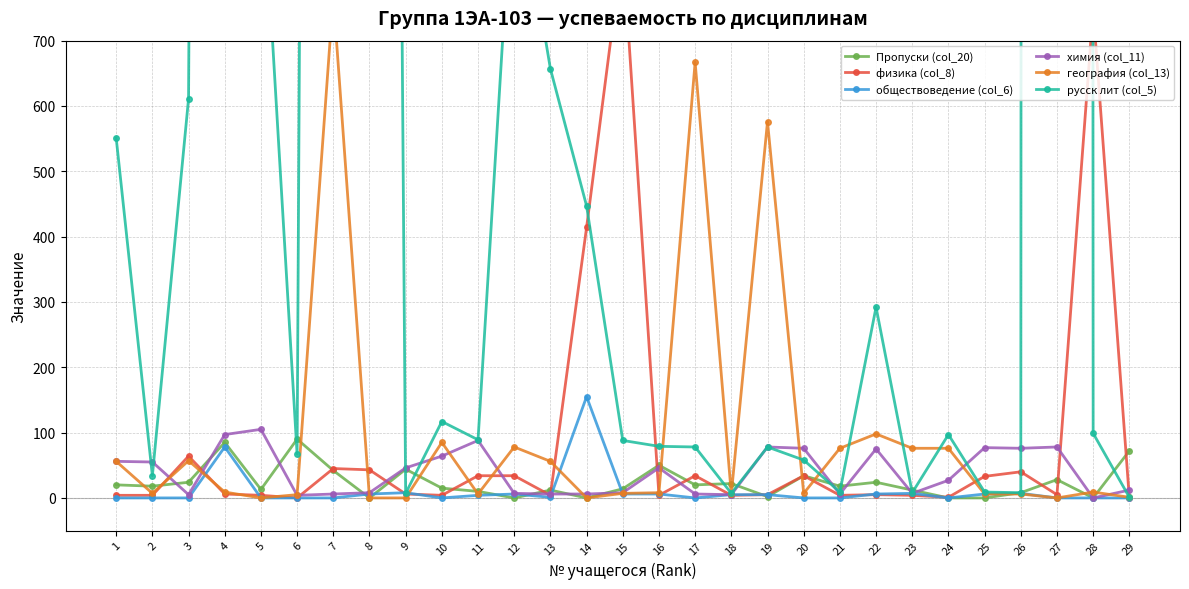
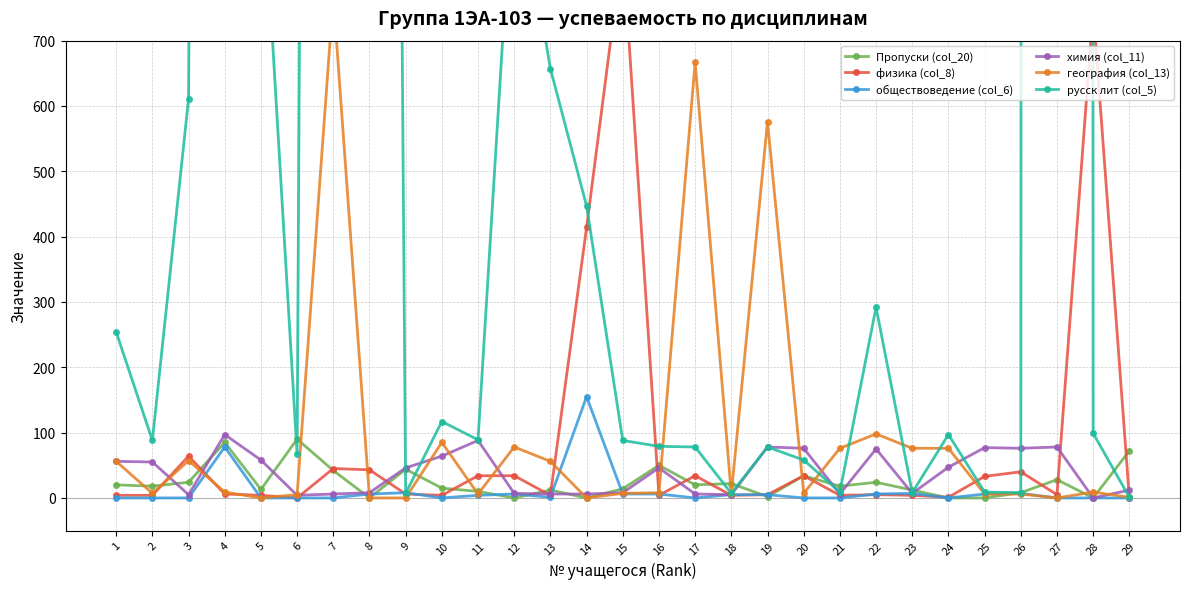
  {
    "Пропуски (col_20)": {
      "1": 20,
      "2": 20,
      "3": 20,
      "4": 90,
      "5": 10,
      "6": 90,
      "10": 20,
      "11": 10,
      "12": 0,
      "13": 10,
      "15": 10,
      "16": 50,
      "17": 20,
      "18": 20,
      "21": 20,
      "22": 20,
      "23": 10,
      "25": 0,
      "27": 30,
      "29": 70
    },
    "обществоведение (col_6)": {
      "1": 0,
      "2": 0,
      "3": 0,
      "4": 80,
      "7": 0,
      "10": 0,
      "14": 160,
      "17": 0,
      "20": 0,
      "21": 0
    },
    "химия (col_11)": {
      "2": 60,
      "3": 10,
      "4": 100,
-     "5": 110,
+     "5": 60,
      "7": 10,
      "10": 60,
      "14": 10,
      "16": 50,
      "17": 10,
      "20": 80,
      "22": 80,
-     "24": 30,
+     "24": 50,
      "25": 80,
      "26": 80,
      "27": 80,
      "29": 10
    },
    "русск лит (col_5)": {
-     "1": 550,
-     "2": 30,
+     "1": 250,
+     "2": 90,
      "3": 610,
      "6": 70,
      "10": 120,
      "13": 660,
      "14": 450,
      "15": 90,
      "16": 80,
      "17": 80,
      "20": 60,
      "22": 290,
      "24": 100,
      "28": 100
    }
  }
